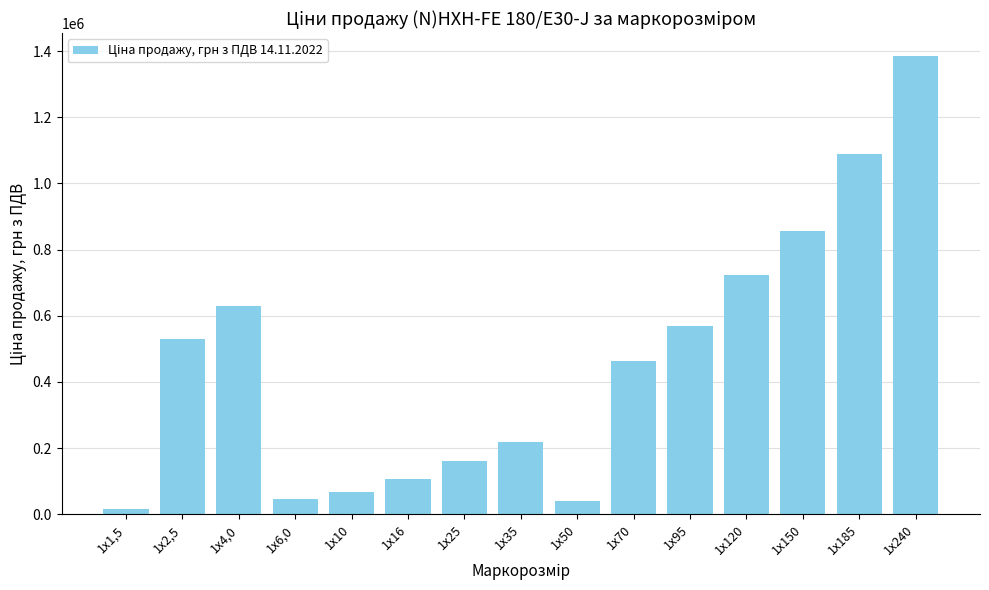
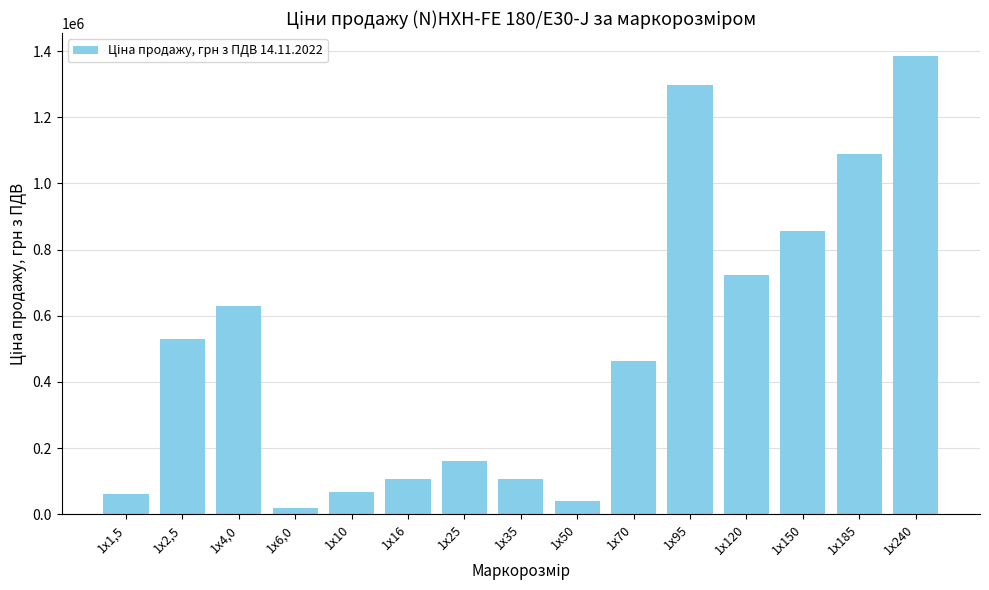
  {
-   "1х1,5": 20000,
+   "1х1,5": 60000,
    "1х2,5": 530000,
    "1х4,0": 630000,
-   "1х6,0": 50000,
+   "1х6,0": 20000,
    "1х10": 70000,
    "1х16": 110000,
    "1х25": 160000,
-   "1х35": 220000,
+   "1х35": 110000,
    "1х50": 40000,
    "1х70": 460000,
-   "1х95": 570000,
+   "1х95": 1300000,
    "1х120": 720000,
    "1х150": 850000,
    "1х185": 1090000,
    "1х240": 1390000
  }
